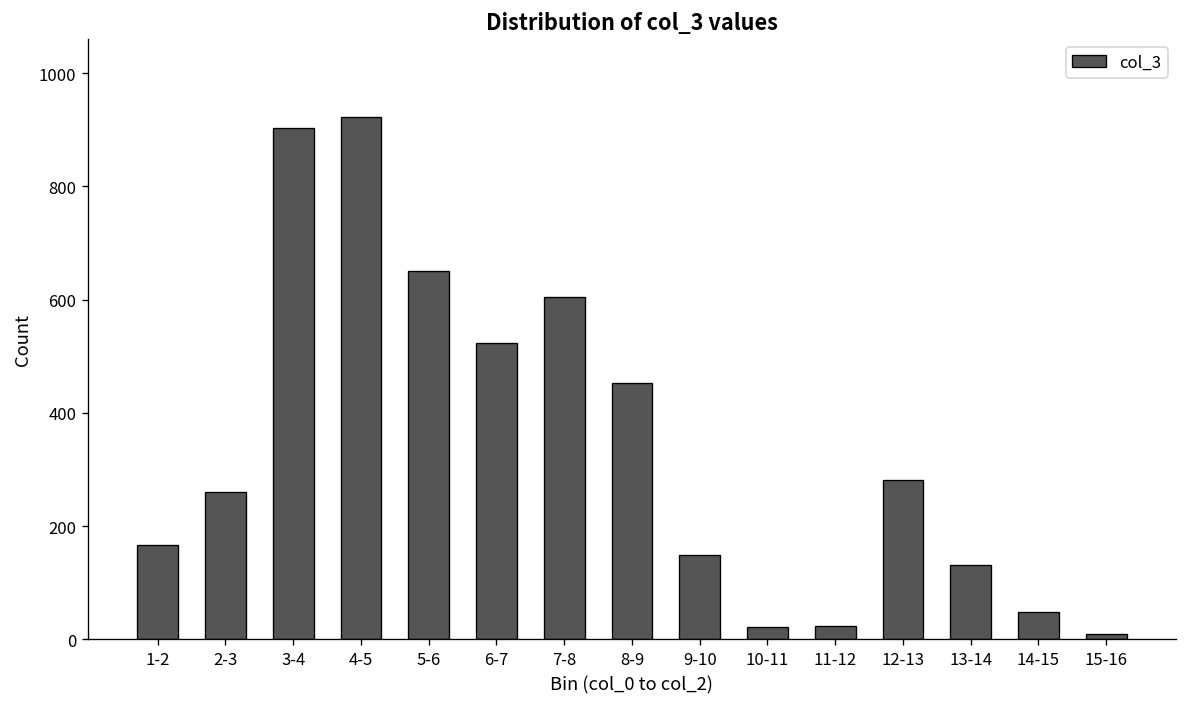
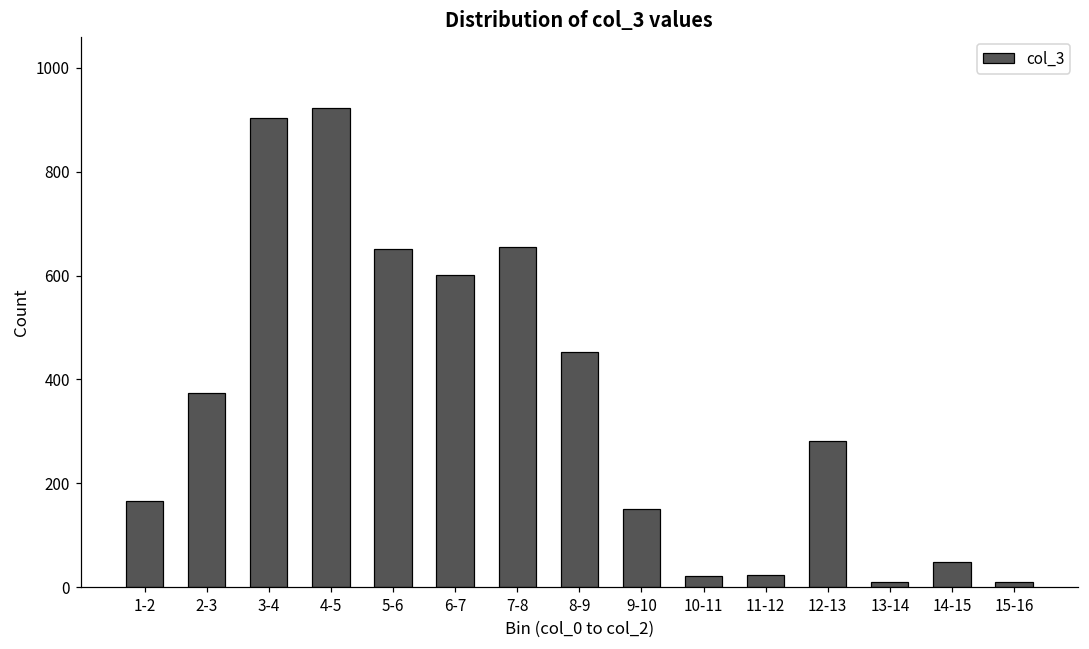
  {
    "1-2": 170,
-   "2-3": 260,
+   "2-3": 370,
    "3-4": 900,
    "4-5": 920,
    "5-6": 650,
-   "6-7": 520,
-   "7-8": 610,
+   "6-7": 600,
+   "7-8": 660,
    "8-9": 450,
    "9-10": 150,
    "10-11": 20,
    "11-12": 20,
    "12-13": 280,
-   "13-14": 130,
+   "13-14": 10,
    "14-15": 50,
    "15-16": 10
  }
